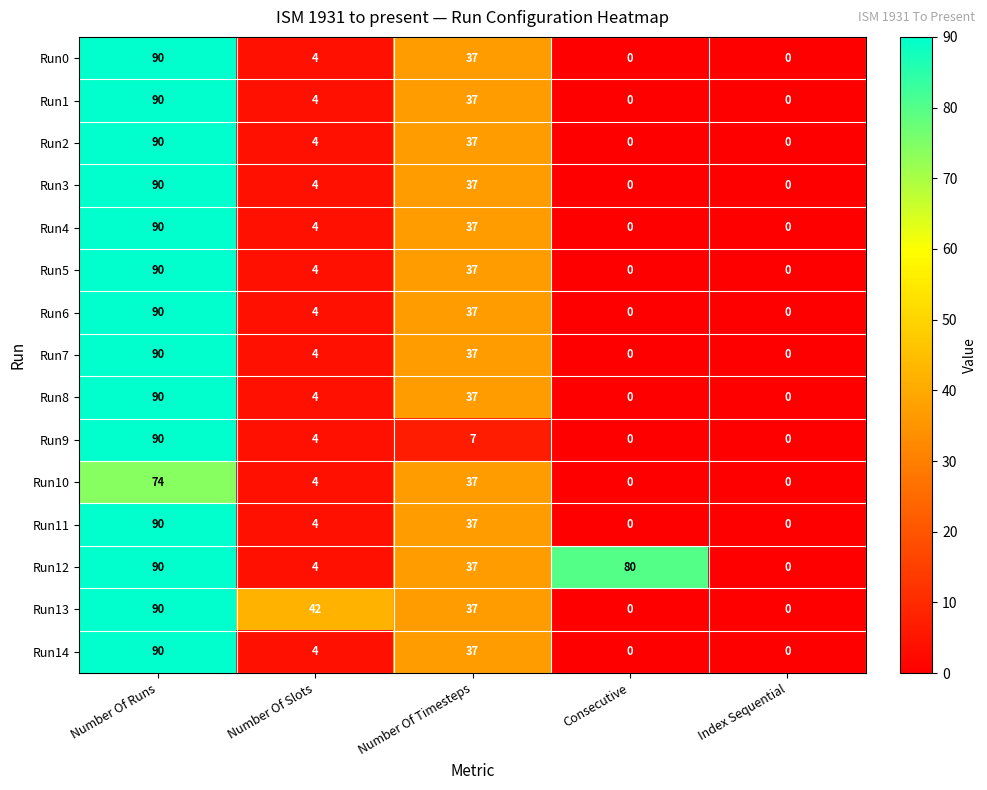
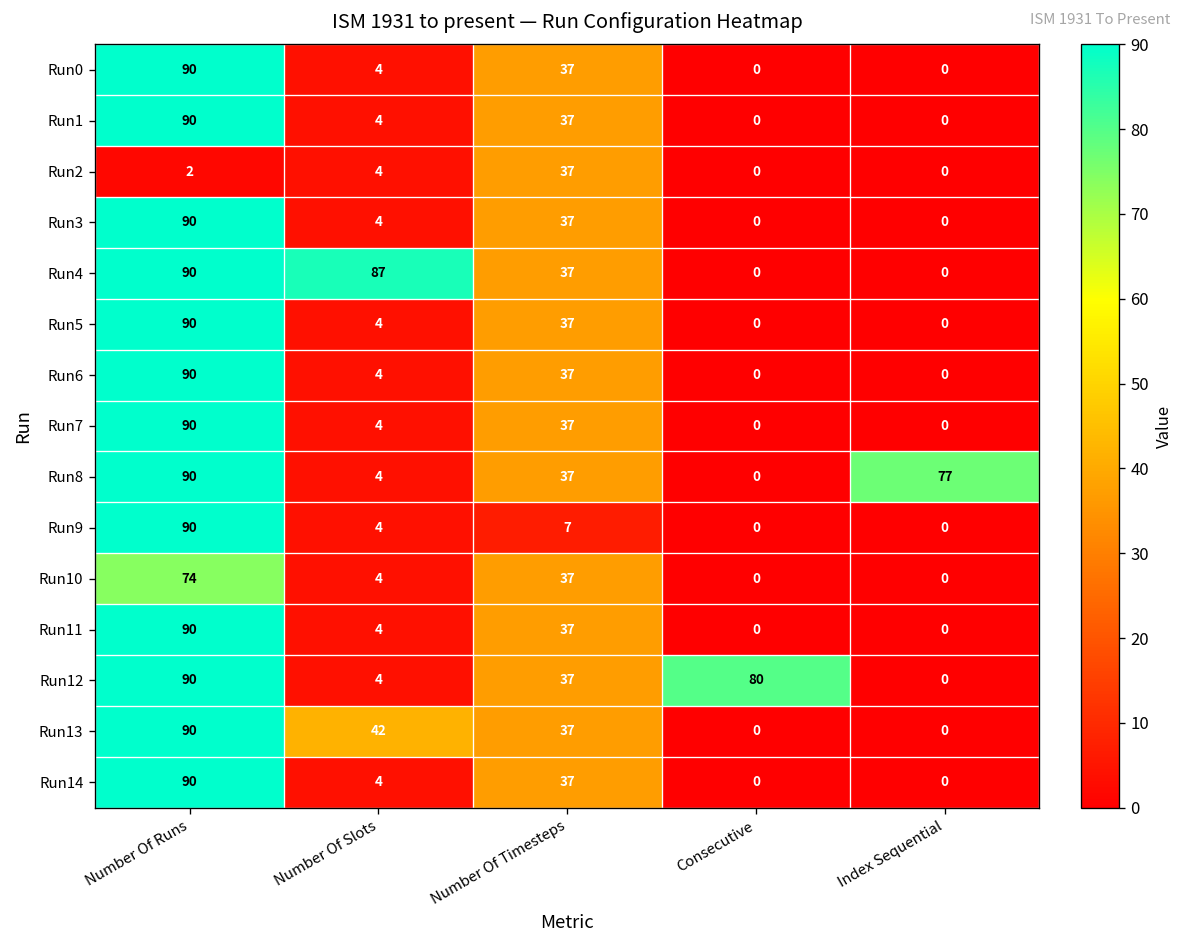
  {
    "Run0": {
      "Number Of Runs": 90,
      "Number Of Slots": 4,
      "Number Of Timesteps": 37,
      "Consecutive": 0,
      "Index Sequential": 0
    },
    "Run1": {
      "Number Of Runs": 90,
      "Number Of Slots": 4,
      "Number Of Timesteps": 37,
      "Consecutive": 0,
      "Index Sequential": 0
    },
    "Run2": {
-     "Number Of Runs": 90,
+     "Number Of Runs": 2,
      "Number Of Slots": 4,
      "Number Of Timesteps": 37,
      "Consecutive": 0,
      "Index Sequential": 0
    },
    "Run3": {
      "Number Of Runs": 90,
      "Number Of Slots": 4,
      "Number Of Timesteps": 37,
      "Consecutive": 0,
      "Index Sequential": 0
    },
    "Run4": {
      "Number Of Runs": 90,
-     "Number Of Slots": 4,
+     "Number Of Slots": 87,
      "Number Of Timesteps": 37,
      "Consecutive": 0,
      "Index Sequential": 0
    },
    "Run5": {
      "Number Of Runs": 90,
      "Number Of Slots": 4,
      "Number Of Timesteps": 37,
      "Consecutive": 0,
      "Index Sequential": 0
    },
    "Run6": {
      "Number Of Runs": 90,
      "Number Of Slots": 4,
      "Number Of Timesteps": 37,
      "Consecutive": 0,
      "Index Sequential": 0
    },
    "Run7": {
      "Number Of Runs": 90,
      "Number Of Slots": 4,
      "Number Of Timesteps": 37,
      "Consecutive": 0,
      "Index Sequential": 0
    },
    "Run8": {
      "Number Of Runs": 90,
      "Number Of Slots": 4,
      "Number Of Timesteps": 37,
      "Consecutive": 0,
-     "Index Sequential": 0
+     "Index Sequential": 77
    },
    "Run9": {
      "Number Of Runs": 90,
      "Number Of Slots": 4,
      "Number Of Timesteps": 7,
      "Consecutive": 0,
      "Index Sequential": 0
    },
    "Run10": {
      "Number Of Runs": 74,
      "Number Of Slots": 4,
      "Number Of Timesteps": 37,
      "Consecutive": 0,
      "Index Sequential": 0
    },
    "Run11": {
      "Number Of Runs": 90,
      "Number Of Slots": 4,
      "Number Of Timesteps": 37,
      "Consecutive": 0,
      "Index Sequential": 0
    },
    "Run12": {
      "Number Of Runs": 90,
      "Number Of Slots": 4,
      "Number Of Timesteps": 37,
      "Consecutive": 80,
      "Index Sequential": 0
    },
    "Run13": {
      "Number Of Runs": 90,
      "Number Of Slots": 42,
      "Number Of Timesteps": 37,
      "Consecutive": 0,
      "Index Sequential": 0
    },
    "Run14": {
      "Number Of Runs": 90,
      "Number Of Slots": 4,
      "Number Of Timesteps": 37,
      "Consecutive": 0,
      "Index Sequential": 0
    }
  }
